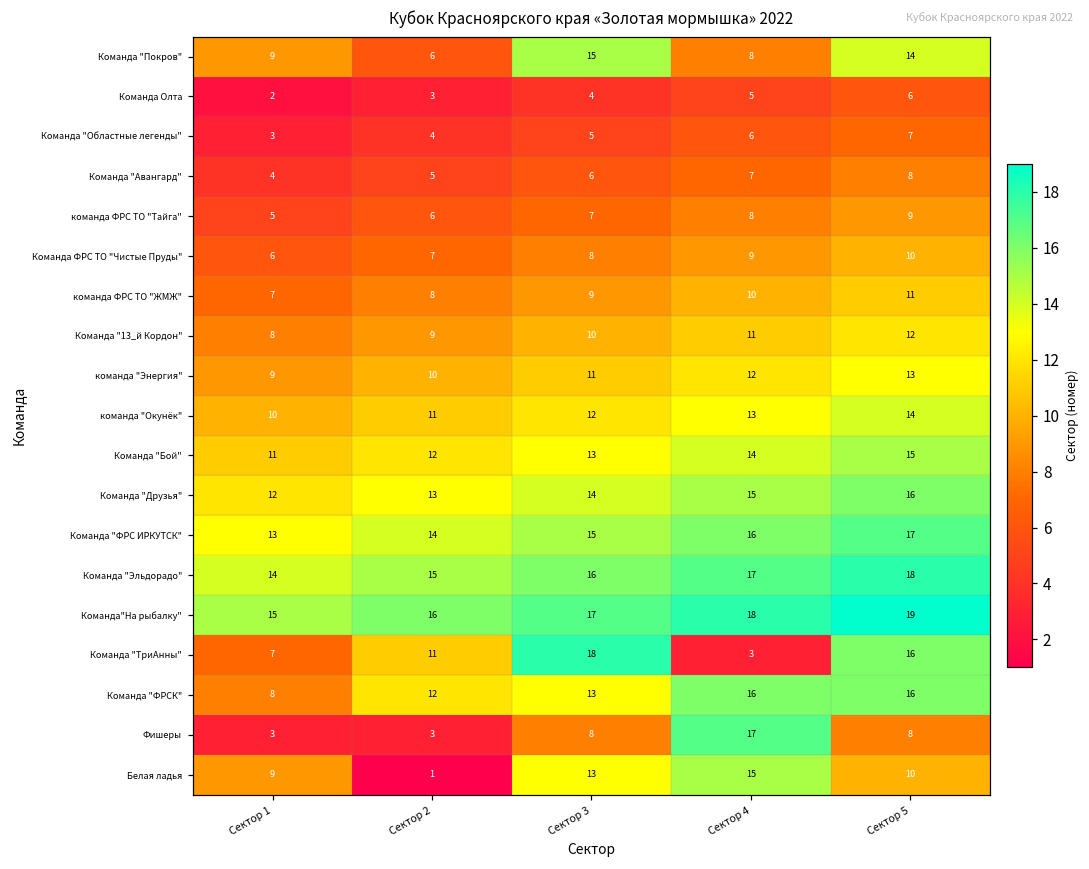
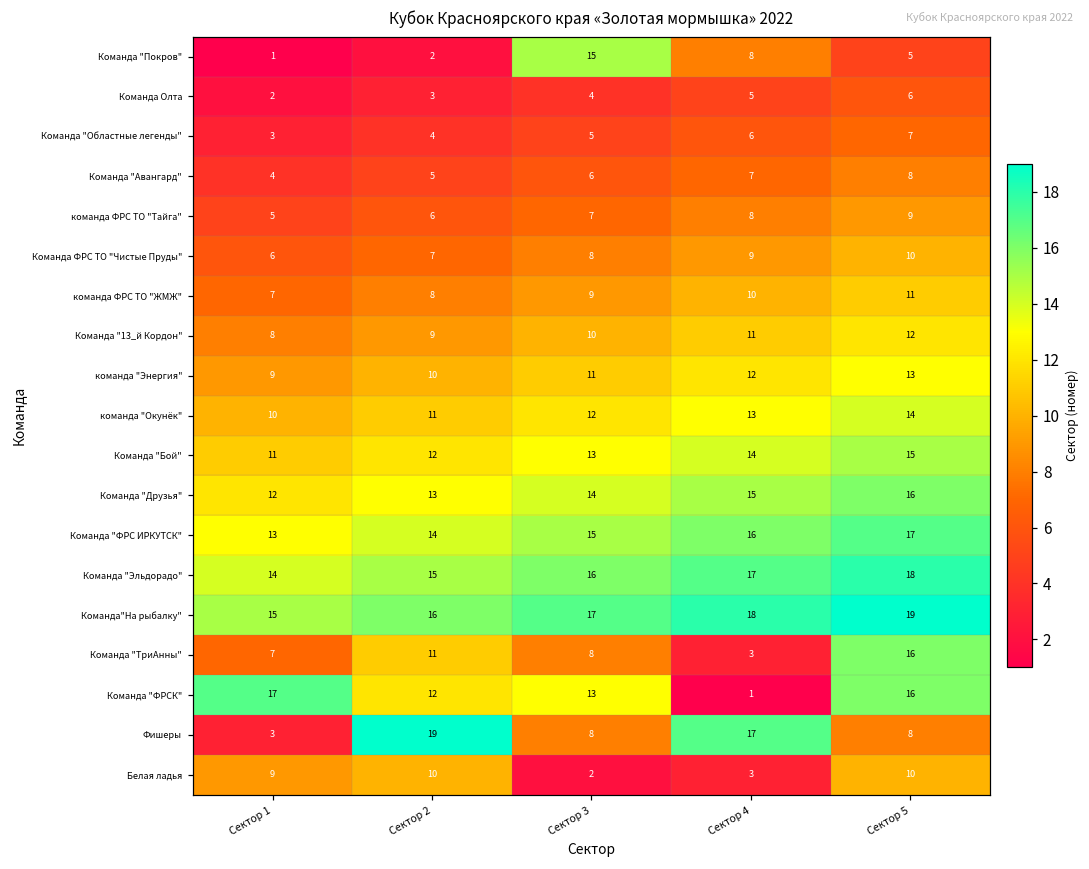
  {
    "Команда \"Покров\"": {
-     "Сектор 1": 9,
-     "Сектор 2": 6,
+     "Сектор 1": 1,
+     "Сектор 2": 2,
      "Сектор 3": 15,
      "Сектор 4": 8,
-     "Сектор 5": 14
+     "Сектор 5": 5
    },
    "Команда Олта": {
      "Сектор 1": 2,
      "Сектор 2": 3,
      "Сектор 3": 4,
      "Сектор 4": 5,
      "Сектор 5": 6
    },
    "Команда \"Областные легенды\"": {
      "Сектор 1": 3,
      "Сектор 2": 4,
      "Сектор 3": 5,
      "Сектор 4": 6,
      "Сектор 5": 7
    },
    "Команда \"Авангард\"": {
      "Сектор 1": 4,
      "Сектор 2": 5,
      "Сектор 3": 6,
      "Сектор 4": 7,
      "Сектор 5": 8
    },
    "команда ФРС ТО \"Тайга\"": {
      "Сектор 1": 5,
      "Сектор 2": 6,
      "Сектор 3": 7,
      "Сектор 4": 8,
      "Сектор 5": 9
    },
    "Команда ФРС ТО \"Чистые Пруды\"": {
      "Сектор 1": 6,
      "Сектор 2": 7,
      "Сектор 3": 8,
      "Сектор 4": 9,
      "Сектор 5": 10
    },
    "команда ФРС ТО \"ЖМЖ\"": {
      "Сектор 1": 7,
      "Сектор 2": 8,
      "Сектор 3": 9,
      "Сектор 4": 10,
      "Сектор 5": 11
    },
    "Команда \"13_й Кордон\"": {
      "Сектор 1": 8,
      "Сектор 2": 9,
      "Сектор 3": 10,
      "Сектор 4": 11,
      "Сектор 5": 12
    },
    "команда \"Энергия\"": {
      "Сектор 1": 9,
      "Сектор 2": 10,
      "Сектор 3": 11,
      "Сектор 4": 12,
      "Сектор 5": 13
    },
    "команда \"Окунёк\"": {
      "Сектор 1": 10,
      "Сектор 2": 11,
      "Сектор 3": 12,
      "Сектор 4": 13,
      "Сектор 5": 14
    },
    "Команда \"Бой\"": {
      "Сектор 1": 11,
      "Сектор 2": 12,
      "Сектор 3": 13,
      "Сектор 4": 14,
      "Сектор 5": 15
    },
    "Команда \"Друзья\"": {
      "Сектор 1": 12,
      "Сектор 2": 13,
      "Сектор 3": 14,
      "Сектор 4": 15,
      "Сектор 5": 16
    },
    "Команда \"ФРС ИРКУТСК\"": {
      "Сектор 1": 13,
      "Сектор 2": 14,
      "Сектор 3": 15,
      "Сектор 4": 16,
      "Сектор 5": 17
    },
    "Команда \"Эльдорадо\"": {
      "Сектор 1": 14,
      "Сектор 2": 15,
      "Сектор 3": 16,
      "Сектор 4": 17,
      "Сектор 5": 18
    },
    "Команда\"На рыбалку\"": {
      "Сектор 1": 15,
      "Сектор 2": 16,
      "Сектор 3": 17,
      "Сектор 4": 18,
      "Сектор 5": 19
    },
    "Команда \"ТриАнны\"": {
      "Сектор 1": 7,
      "Сектор 2": 11,
-     "Сектор 3": 18,
+     "Сектор 3": 8,
      "Сектор 4": 3,
      "Сектор 5": 16
    },
    "Команда \"ФРСК\"": {
-     "Сектор 1": 8,
+     "Сектор 1": 17,
      "Сектор 2": 12,
      "Сектор 3": 13,
-     "Сектор 4": 16,
+     "Сектор 4": 1,
      "Сектор 5": 16
    },
    "Фишеры": {
      "Сектор 1": 3,
-     "Сектор 2": 3,
+     "Сектор 2": 19,
      "Сектор 3": 8,
      "Сектор 4": 17,
      "Сектор 5": 8
    },
    "Белая ладья": {
      "Сектор 1": 9,
-     "Сектор 2": 1,
-     "Сектор 3": 13,
-     "Сектор 4": 15,
+     "Сектор 2": 10,
+     "Сектор 3": 2,
+     "Сектор 4": 3,
      "Сектор 5": 10
    }
  }
